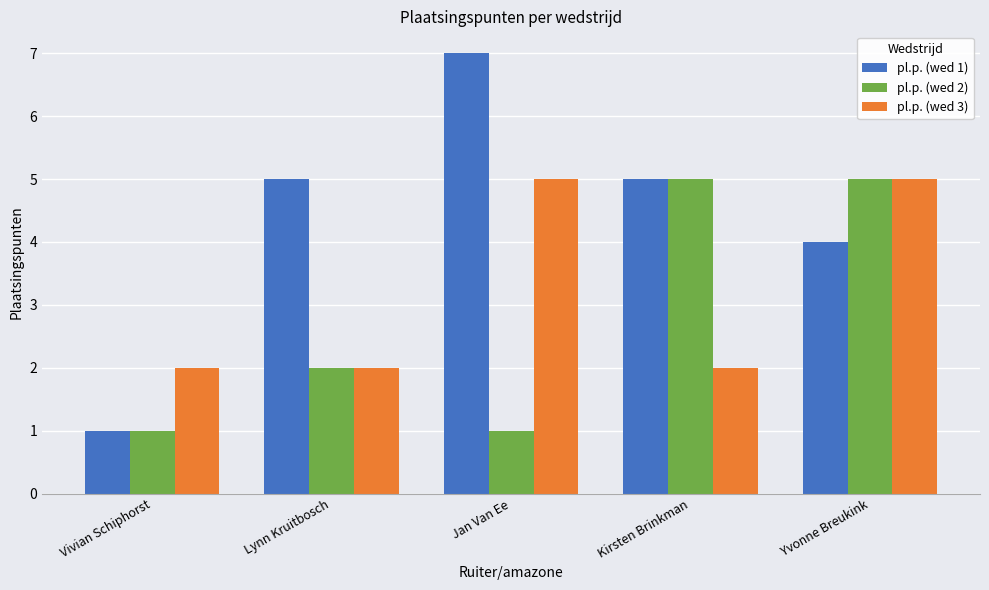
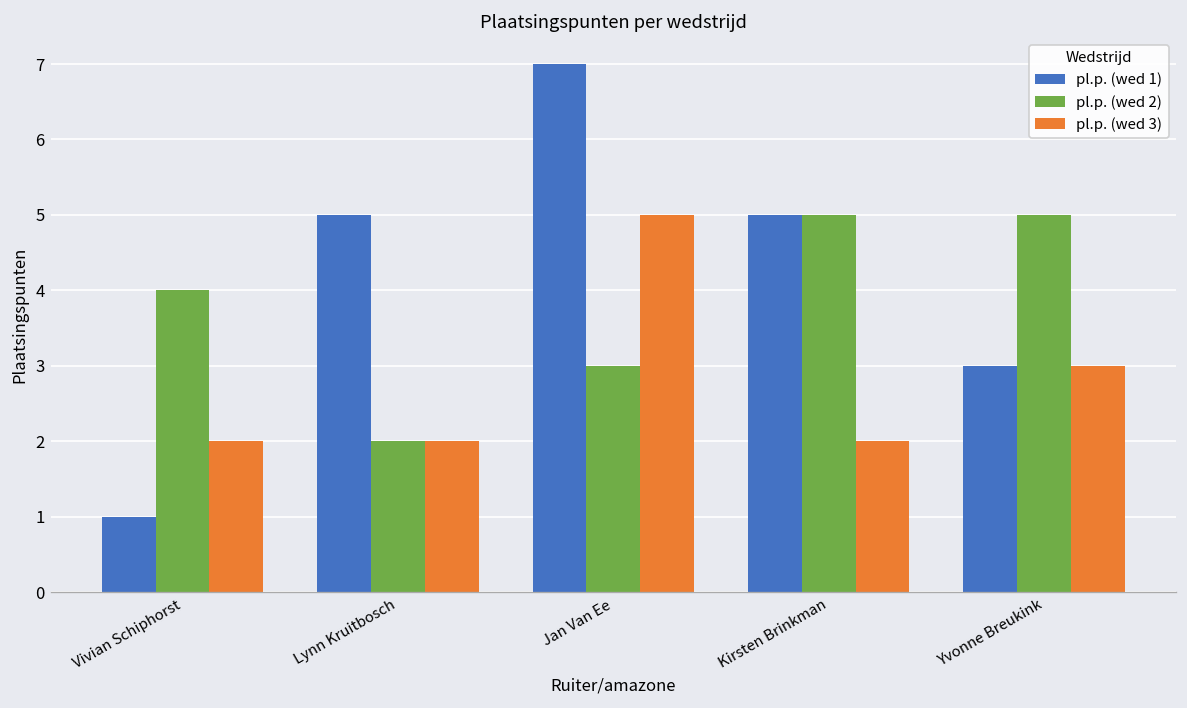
  {
    "pl.p. (wed 1)": {
      "Vivian Schiphorst": 1,
      "Lynn Kruitbosch": 5,
      "Jan Van Ee": 7,
      "Kirsten Brinkman": 5,
-     "Yvonne Breukink": 4
+     "Yvonne Breukink": 3
    },
    "pl.p. (wed 2)": {
-     "Vivian Schiphorst": 1,
+     "Vivian Schiphorst": 4,
      "Lynn Kruitbosch": 2,
-     "Jan Van Ee": 1,
+     "Jan Van Ee": 3,
      "Kirsten Brinkman": 5,
      "Yvonne Breukink": 5
    },
    "pl.p. (wed 3)": {
      "Vivian Schiphorst": 2,
      "Lynn Kruitbosch": 2,
      "Jan Van Ee": 5,
      "Kirsten Brinkman": 2,
-     "Yvonne Breukink": 5
+     "Yvonne Breukink": 3
    }
  }
